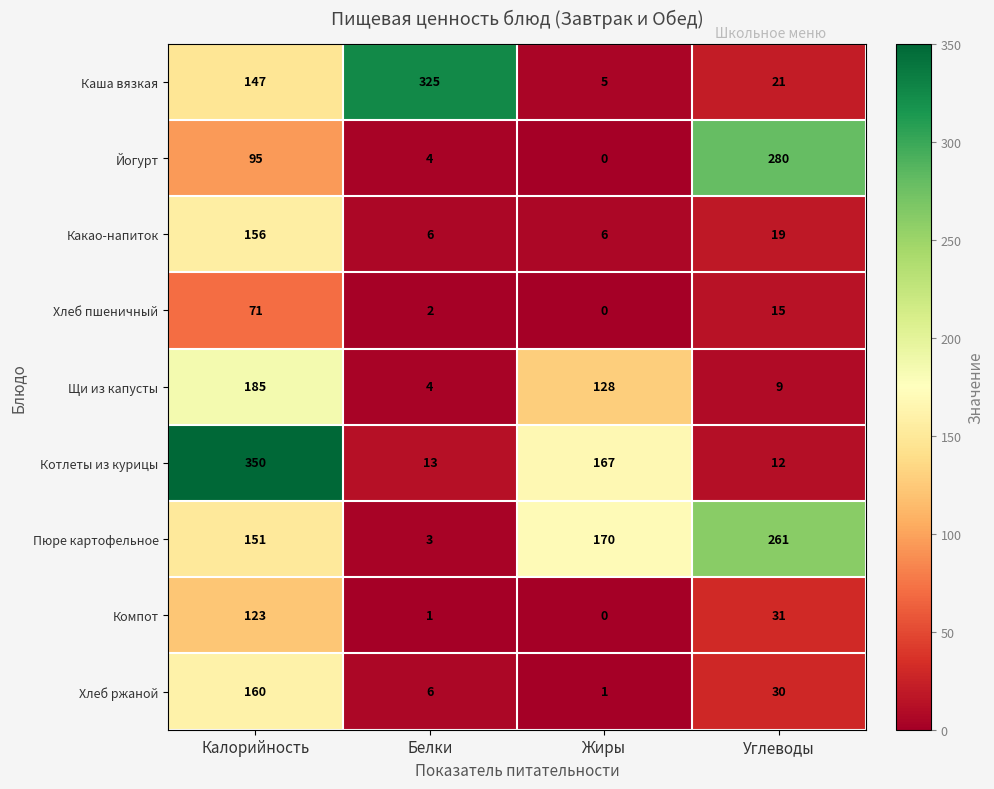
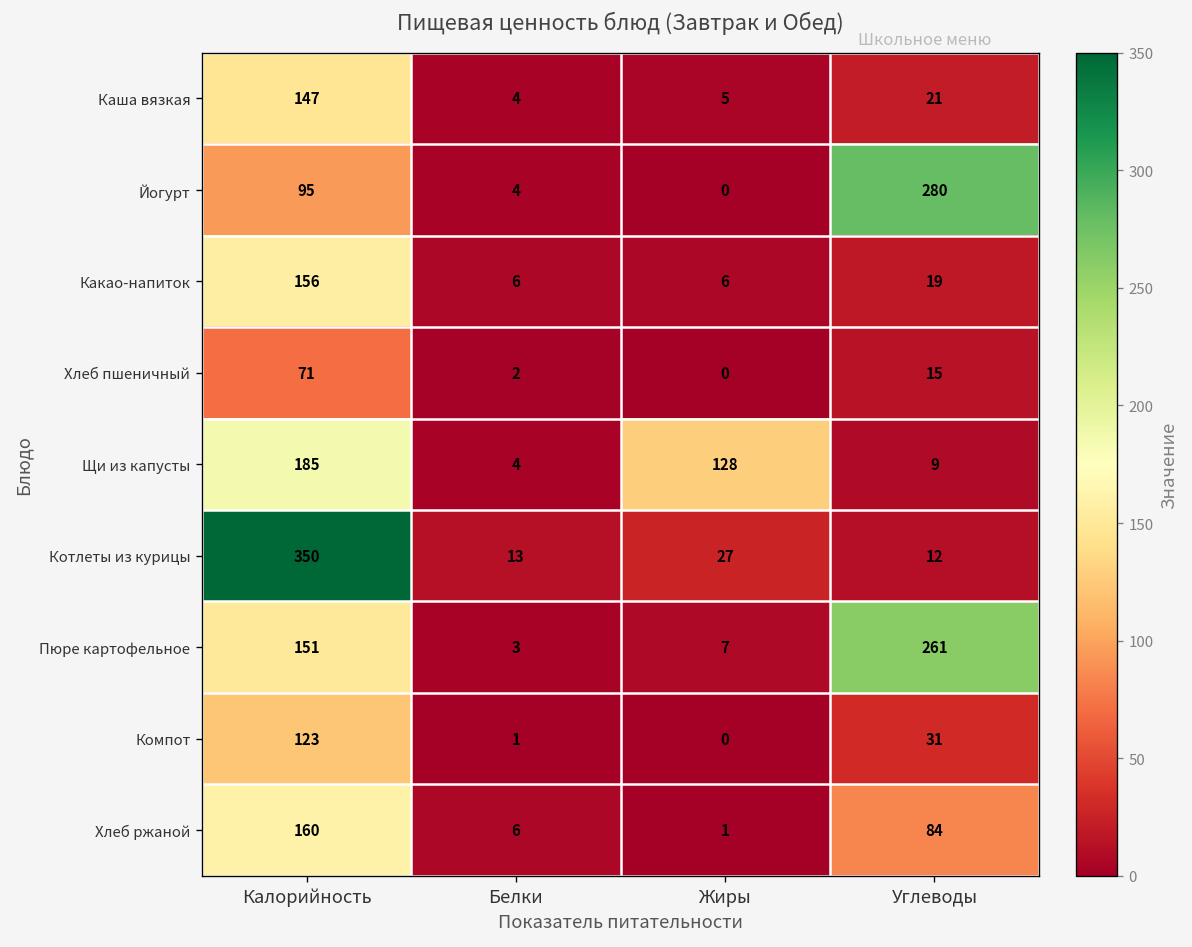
  {
    "Каша вязкая": {
      "Калорийность": 147,
-     "Белки": 325,
+     "Белки": 4,
      "Жиры": 5,
      "Углеводы": 21
    },
    "Йогурт": {
      "Калорийность": 95,
      "Белки": 4,
      "Жиры": 0,
      "Углеводы": 280
    },
    "Какао-напиток": {
      "Калорийность": 156,
      "Белки": 6,
      "Жиры": 6,
      "Углеводы": 19
    },
    "Хлеб пшеничный": {
      "Калорийность": 71,
      "Белки": 2,
      "Жиры": 0,
      "Углеводы": 15
    },
    "Щи из капусты": {
      "Калорийность": 185,
      "Белки": 4,
      "Жиры": 128,
      "Углеводы": 9
    },
    "Котлеты из курицы": {
      "Калорийность": 350,
      "Белки": 13,
-     "Жиры": 167,
+     "Жиры": 27,
      "Углеводы": 12
    },
    "Пюре картофельное": {
      "Калорийность": 151,
      "Белки": 3,
-     "Жиры": 170,
+     "Жиры": 7,
      "Углеводы": 261
    },
    "Компот": {
      "Калорийность": 123,
      "Белки": 1,
      "Жиры": 0,
      "Углеводы": 31
    },
    "Хлеб ржаной": {
      "Калорийность": 160,
      "Белки": 6,
      "Жиры": 1,
-     "Углеводы": 30
+     "Углеводы": 84
    }
  }
